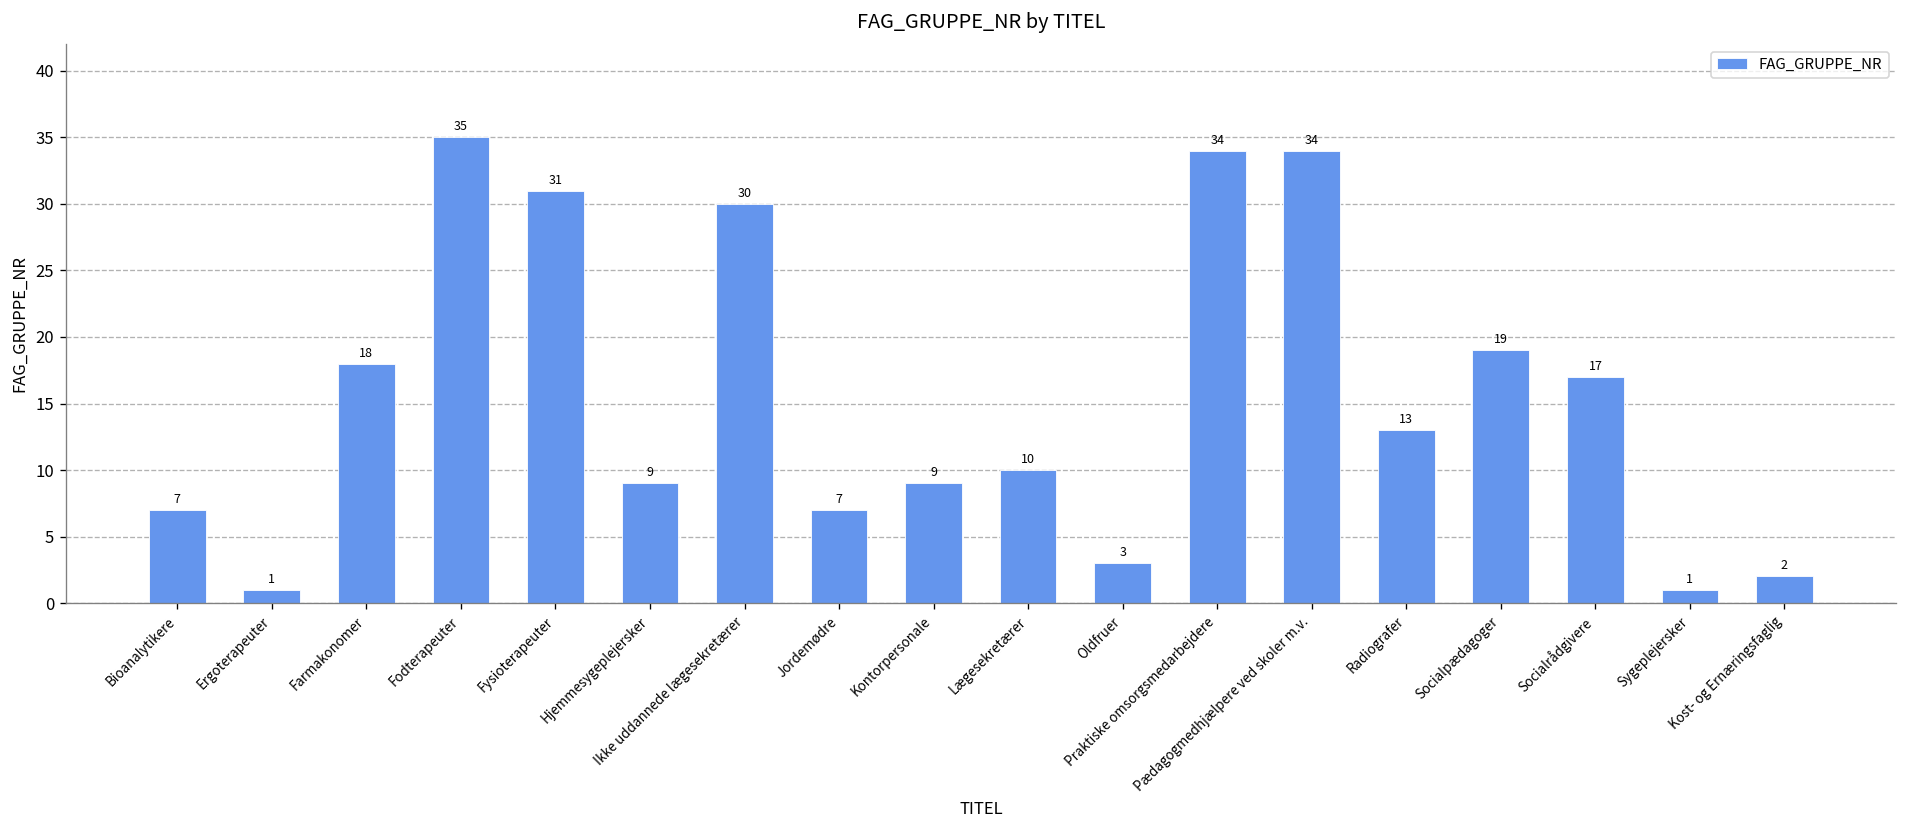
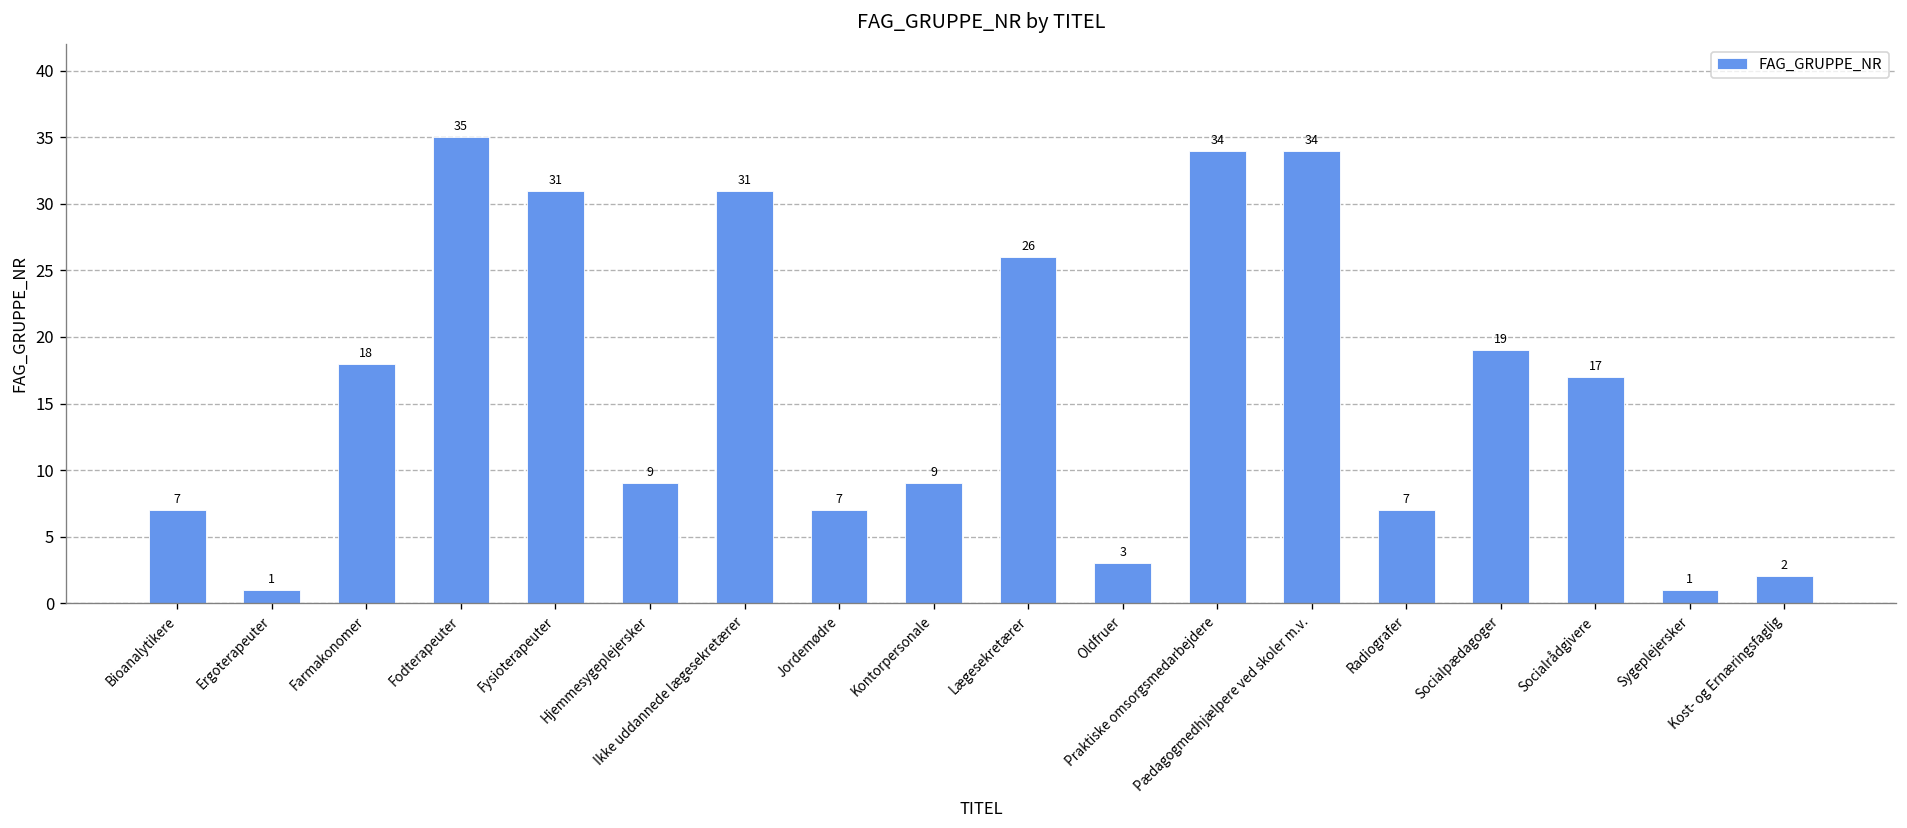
  {
    "Bioanalytikere": 7,
    "Ergoterapeuter": 1,
    "Farmakonomer": 18,
    "Fodterapeuter": 35,
    "Fysioterapeuter": 31,
    "Hjemmesygeplejersker": 9,
-   "Ikke uddannede lægesekretærer": 30,
+   "Ikke uddannede lægesekretærer": 31,
    "Jordemødre": 7,
    "Kontorpersonale": 9,
-   "Lægesekretærer": 10,
+   "Lægesekretærer": 26,
    "Oldfruer": 3,
    "Praktiske omsorgsmedarbejdere": 34,
    "Pædagogmedhjælpere ved skoler m.v.": 34,
-   "Radiografer": 13,
+   "Radiografer": 7,
    "Socialpædagoger": 19,
    "Socialrådgivere": 17,
    "Sygeplejersker": 1,
    "Kost- og Ernæringsfaglig": 2
  }
